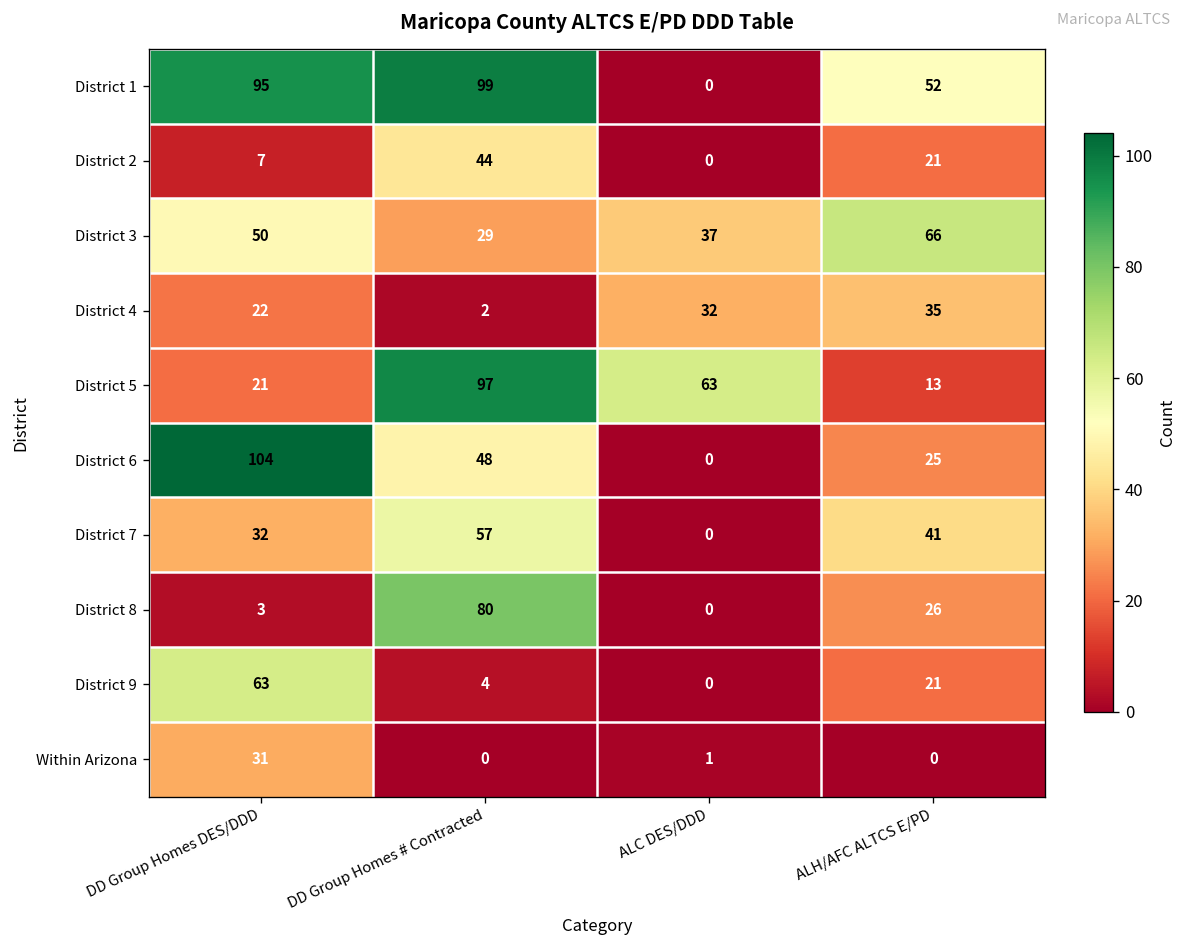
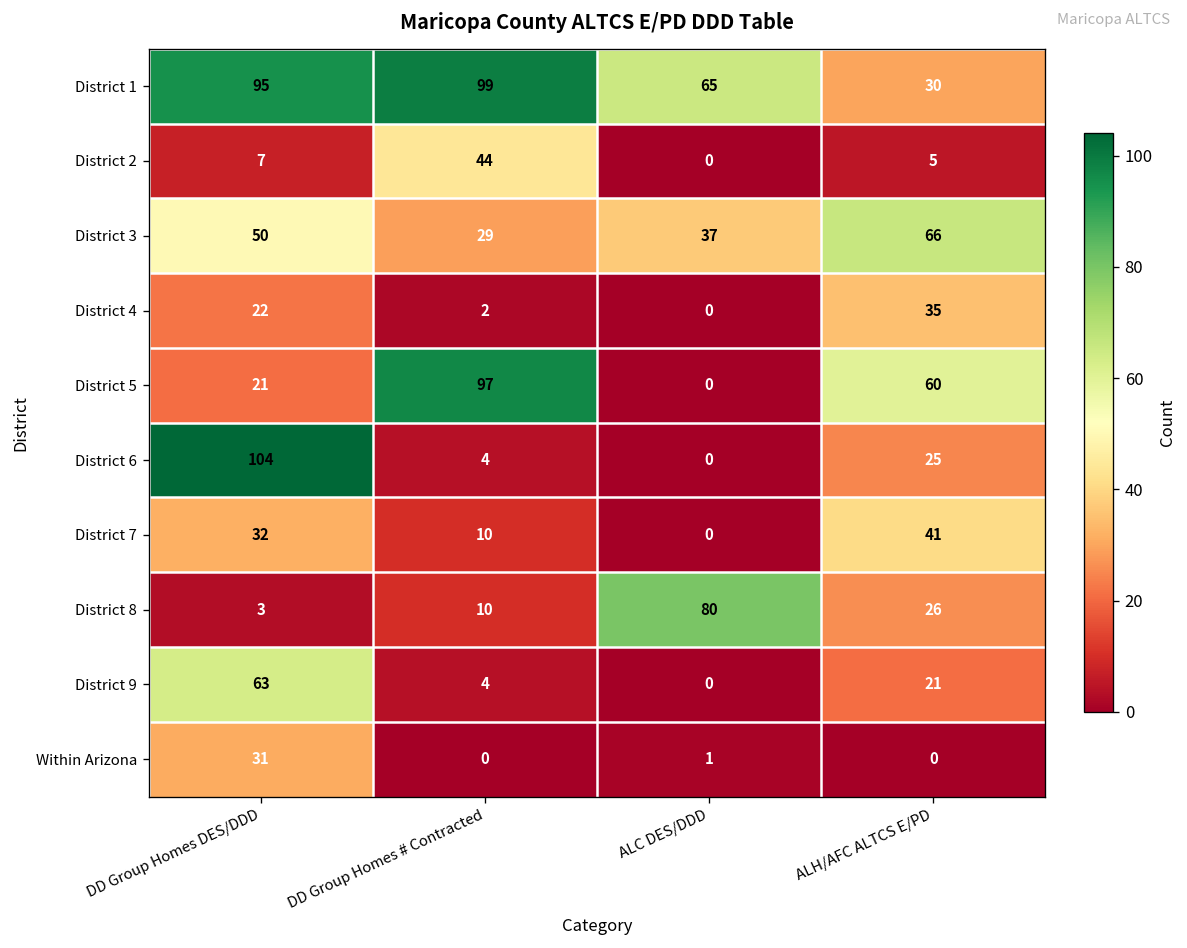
  {
    "District 1": {
      "DD Group Homes DES/DDD": 95,
      "DD Group Homes # Contracted": 99,
-     "ALC DES/DDD": 0,
-     "ALH/AFC ALTCS E/PD": 52
+     "ALC DES/DDD": 65,
+     "ALH/AFC ALTCS E/PD": 30
    },
    "District 2": {
      "DD Group Homes DES/DDD": 7,
      "DD Group Homes # Contracted": 44,
      "ALC DES/DDD": 0,
-     "ALH/AFC ALTCS E/PD": 21
+     "ALH/AFC ALTCS E/PD": 5
    },
    "District 3": {
      "DD Group Homes DES/DDD": 50,
      "DD Group Homes # Contracted": 29,
      "ALC DES/DDD": 37,
      "ALH/AFC ALTCS E/PD": 66
    },
    "District 4": {
      "DD Group Homes DES/DDD": 22,
      "DD Group Homes # Contracted": 2,
-     "ALC DES/DDD": 32,
+     "ALC DES/DDD": 0,
      "ALH/AFC ALTCS E/PD": 35
    },
    "District 5": {
      "DD Group Homes DES/DDD": 21,
      "DD Group Homes # Contracted": 97,
-     "ALC DES/DDD": 63,
-     "ALH/AFC ALTCS E/PD": 13
+     "ALC DES/DDD": 0,
+     "ALH/AFC ALTCS E/PD": 60
    },
    "District 6": {
      "DD Group Homes DES/DDD": 104,
-     "DD Group Homes # Contracted": 48,
+     "DD Group Homes # Contracted": 4,
      "ALC DES/DDD": 0,
      "ALH/AFC ALTCS E/PD": 25
    },
    "District 7": {
      "DD Group Homes DES/DDD": 32,
-     "DD Group Homes # Contracted": 57,
+     "DD Group Homes # Contracted": 10,
      "ALC DES/DDD": 0,
      "ALH/AFC ALTCS E/PD": 41
    },
    "District 8": {
      "DD Group Homes DES/DDD": 3,
-     "DD Group Homes # Contracted": 80,
-     "ALC DES/DDD": 0,
+     "DD Group Homes # Contracted": 10,
+     "ALC DES/DDD": 80,
      "ALH/AFC ALTCS E/PD": 26
    },
    "District 9": {
      "DD Group Homes DES/DDD": 63,
      "DD Group Homes # Contracted": 4,
      "ALC DES/DDD": 0,
      "ALH/AFC ALTCS E/PD": 21
    },
    "Within Arizona": {
      "DD Group Homes DES/DDD": 31,
      "DD Group Homes # Contracted": 0,
      "ALC DES/DDD": 1,
      "ALH/AFC ALTCS E/PD": 0
    }
  }
